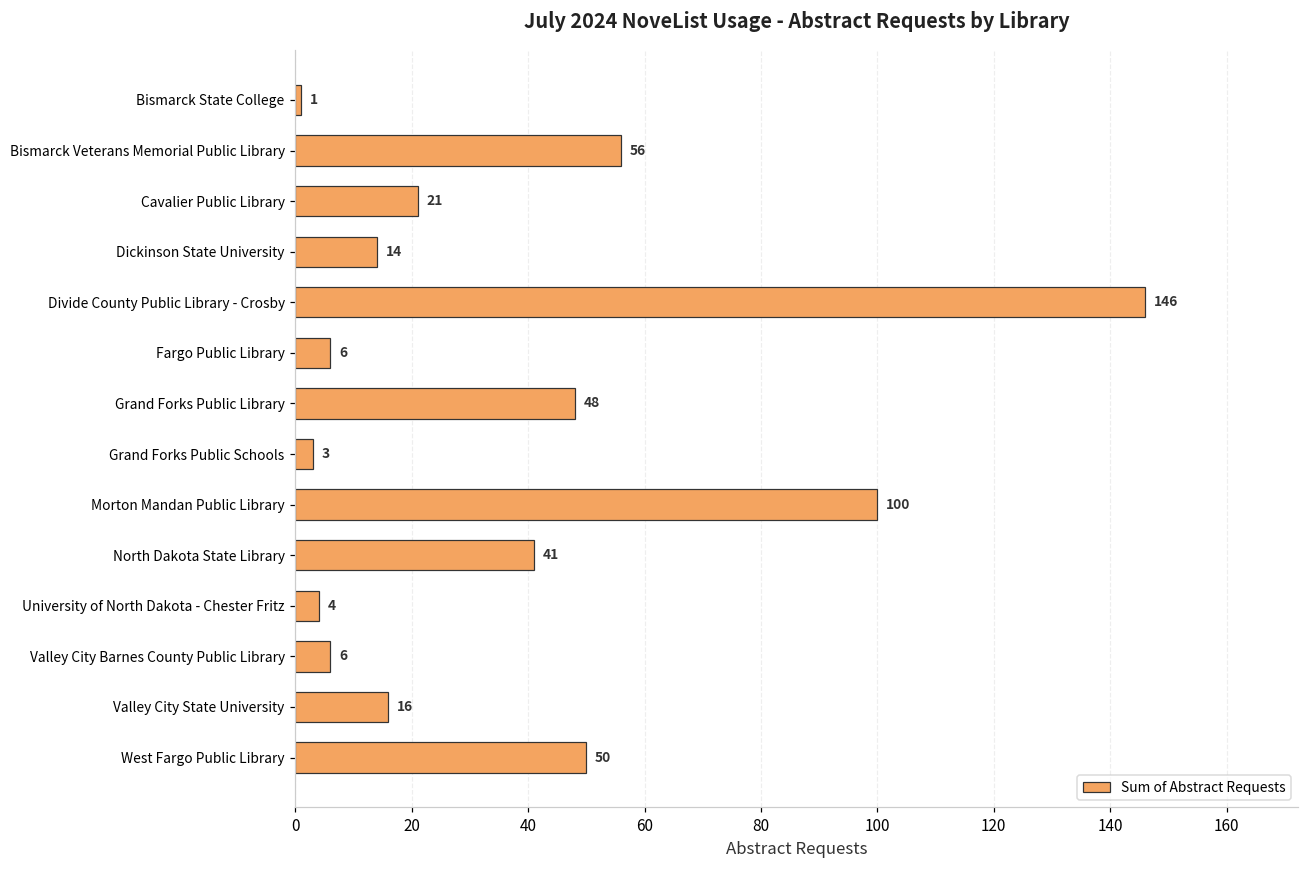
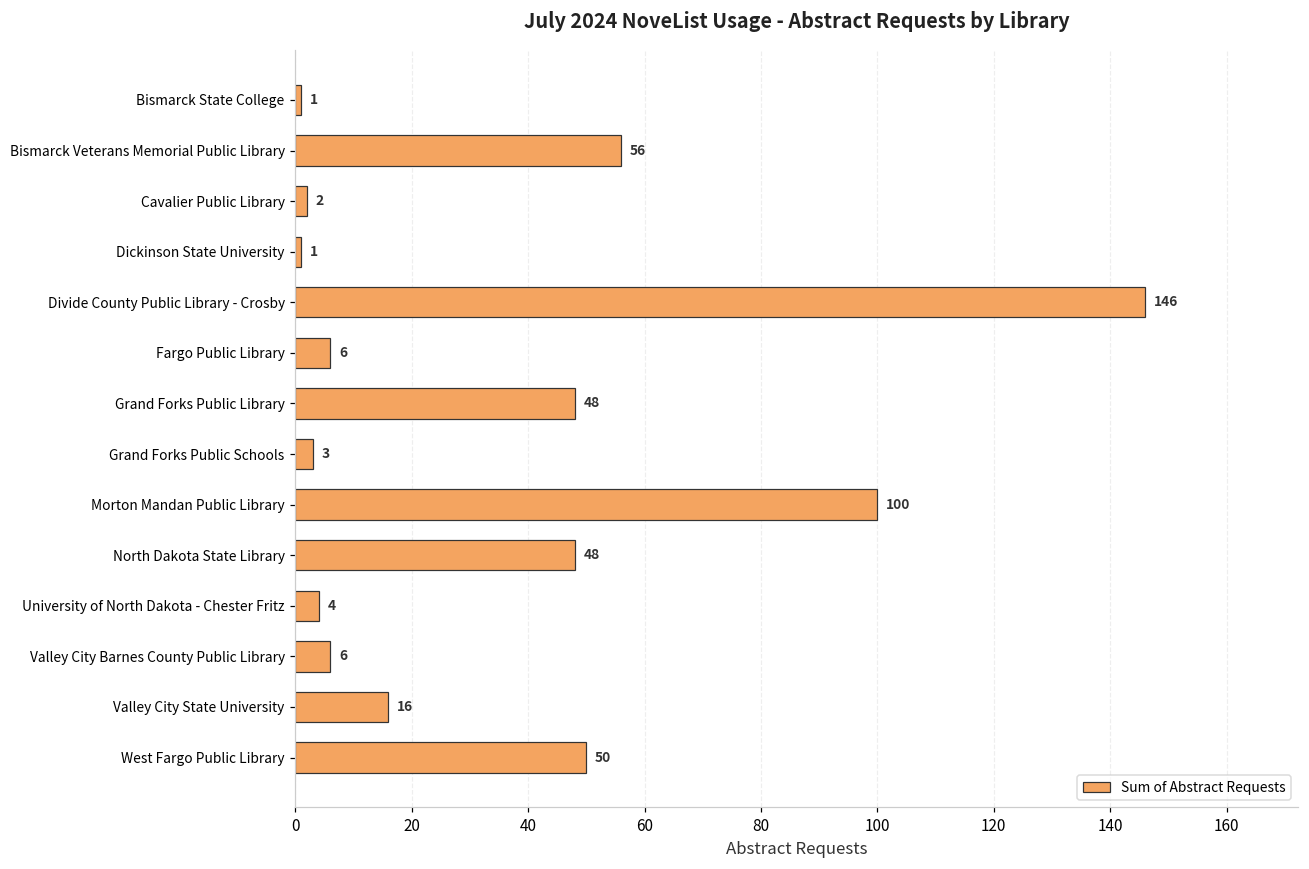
  {
    "Bismarck State College": 1,
    "Bismarck Veterans Memorial Public Library": 56,
-   "Cavalier Public Library": 21,
-   "Dickinson State University": 14,
+   "Cavalier Public Library": 2,
+   "Dickinson State University": 1,
    "Divide County Public Library - Crosby": 146,
    "Fargo Public Library": 6,
    "Grand Forks Public Library": 48,
    "Grand Forks Public Schools": 3,
    "Morton Mandan Public Library": 100,
-   "North Dakota State Library": 41,
+   "North Dakota State Library": 48,
    "University of North Dakota - Chester Fritz": 4,
    "Valley City Barnes County Public Library": 6,
    "Valley City State University": 16,
    "West Fargo Public Library": 50
  }
